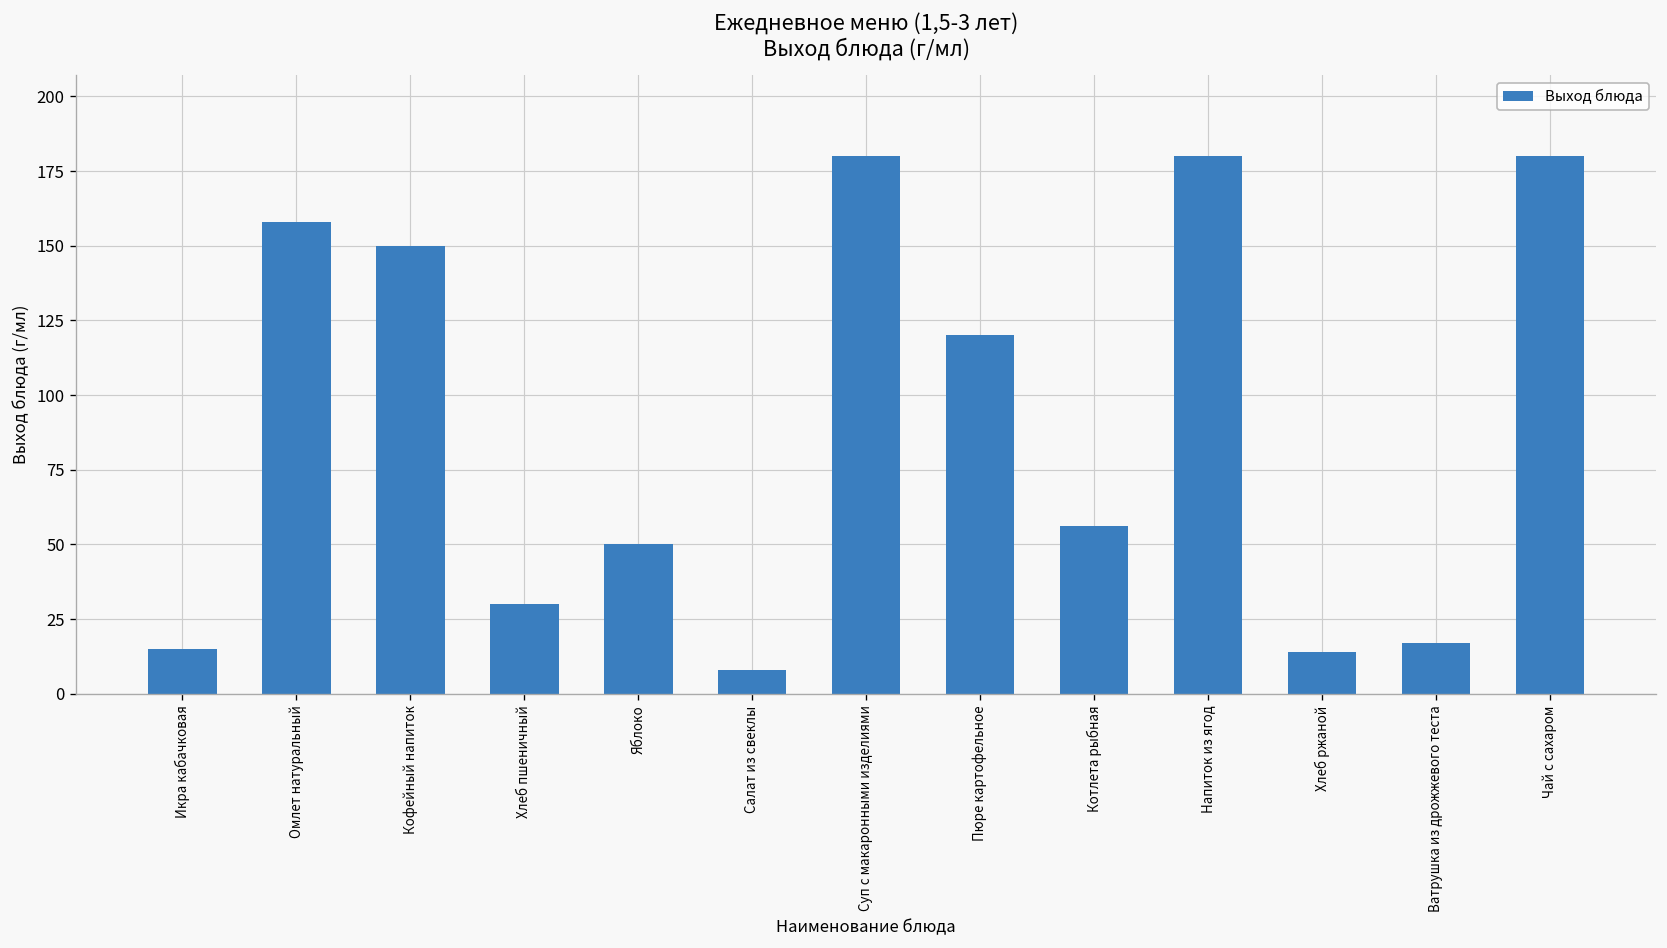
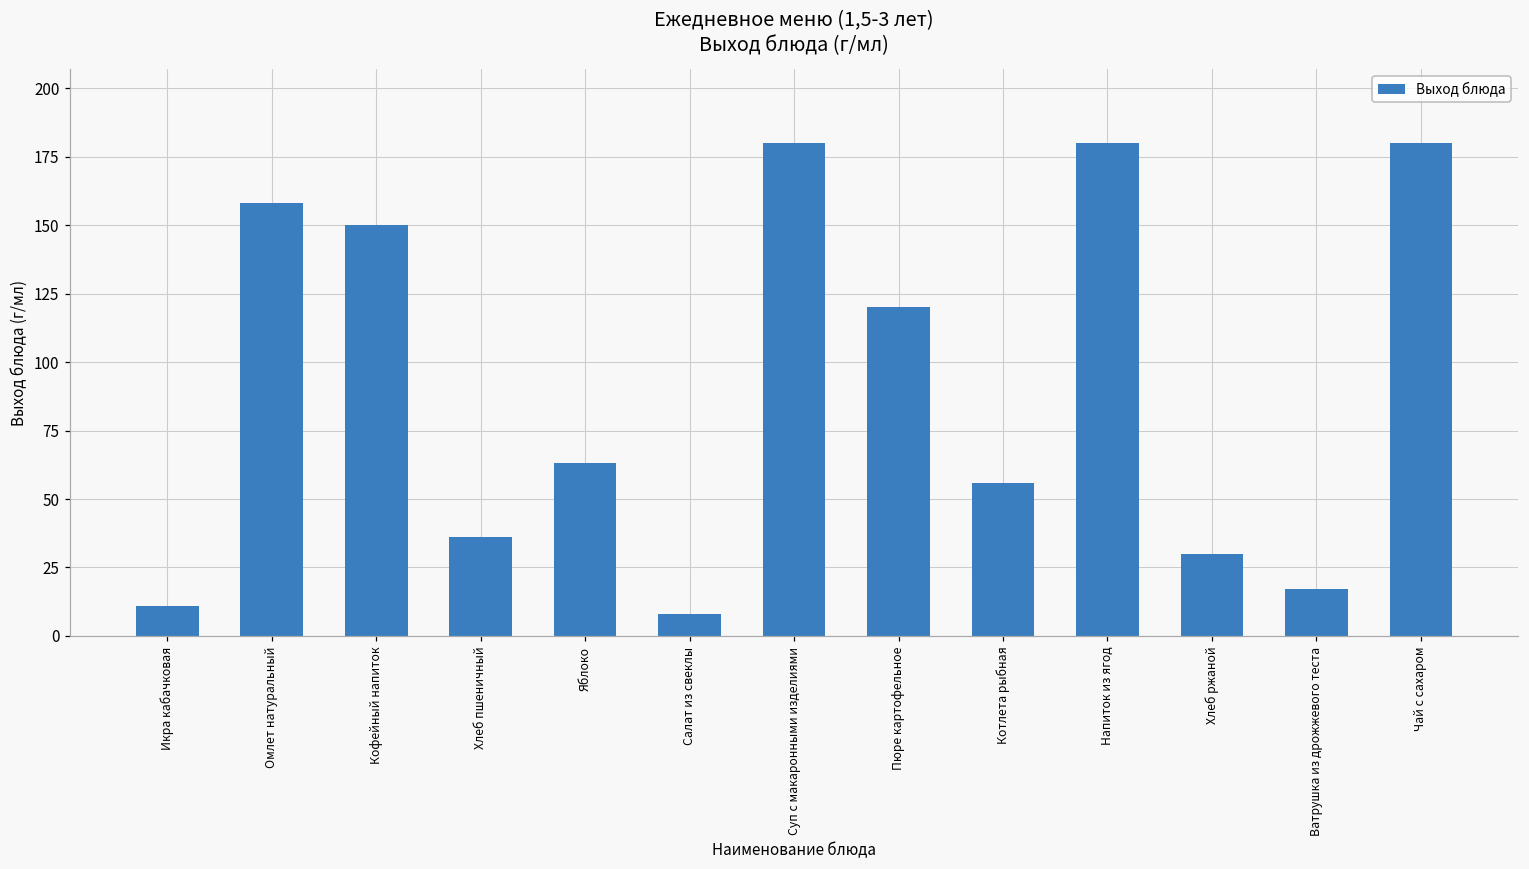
  {
-   "Икра кабачковая": 15,
+   "Икра кабачковая": 11,
    "Омлет натуральный": 158,
    "Кофейный напиток": 150,
-   "Хлеб пшеничный": 30,
-   "Яблоко": 50,
+   "Хлеб пшеничный": 36,
+   "Яблоко": 63,
    "Салат из свеклы": 8,
    "Суп с макаронными изделиями": 180,
    "Пюре картофельное": 120,
    "Котлета рыбная": 56,
    "Напиток из ягод": 180,
-   "Хлеб ржаной": 14,
+   "Хлеб ржаной": 30,
    "Ватрушка из дрожжевого теста": 17,
    "Чай с сахаром": 180
  }
